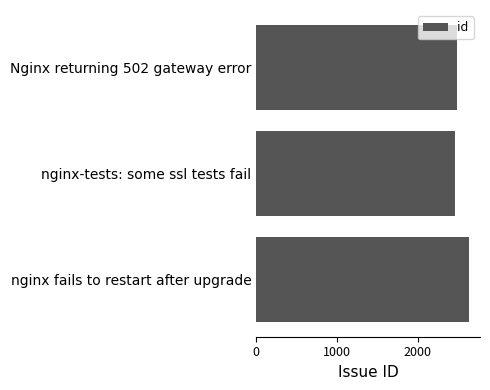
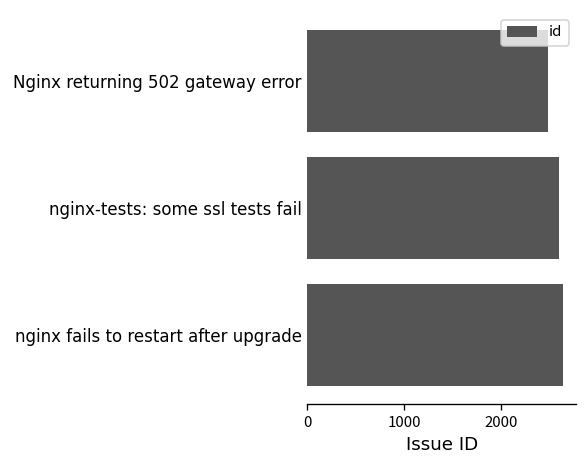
  {
    "Nginx returning 502 gateway error": 2500,
-   "nginx-tests: some ssl tests fail": 2500,
+   "nginx-tests: some ssl tests fail": 2600,
    "nginx fails to restart after upgrade": 2600
  }
